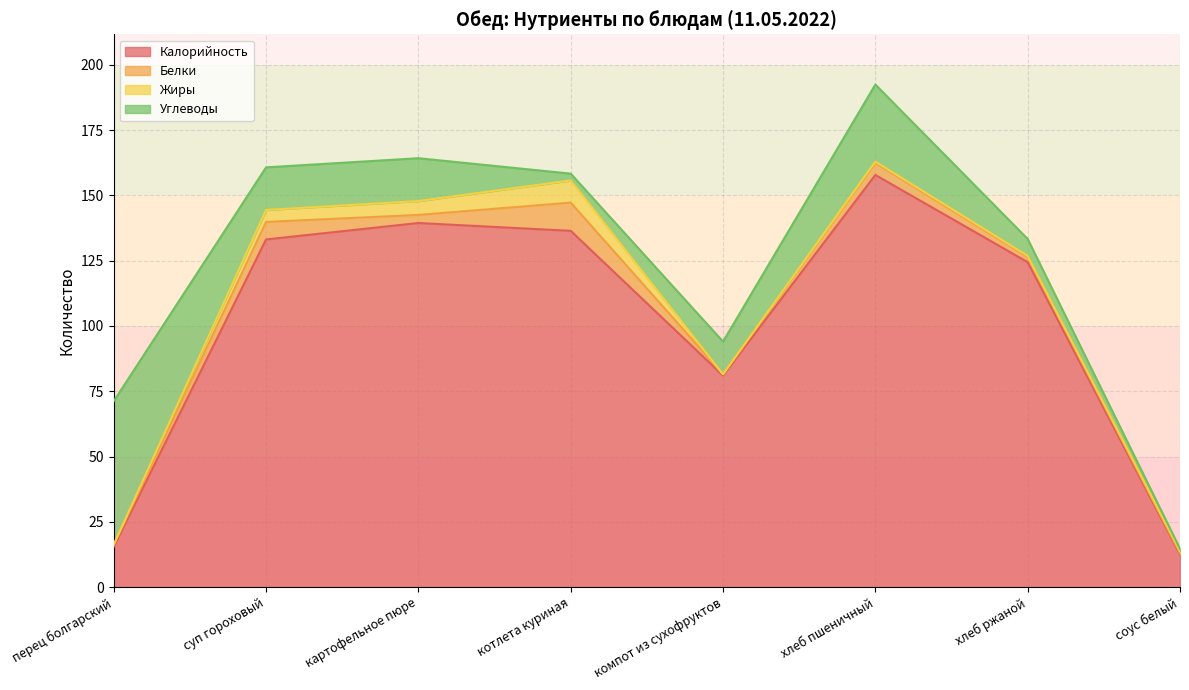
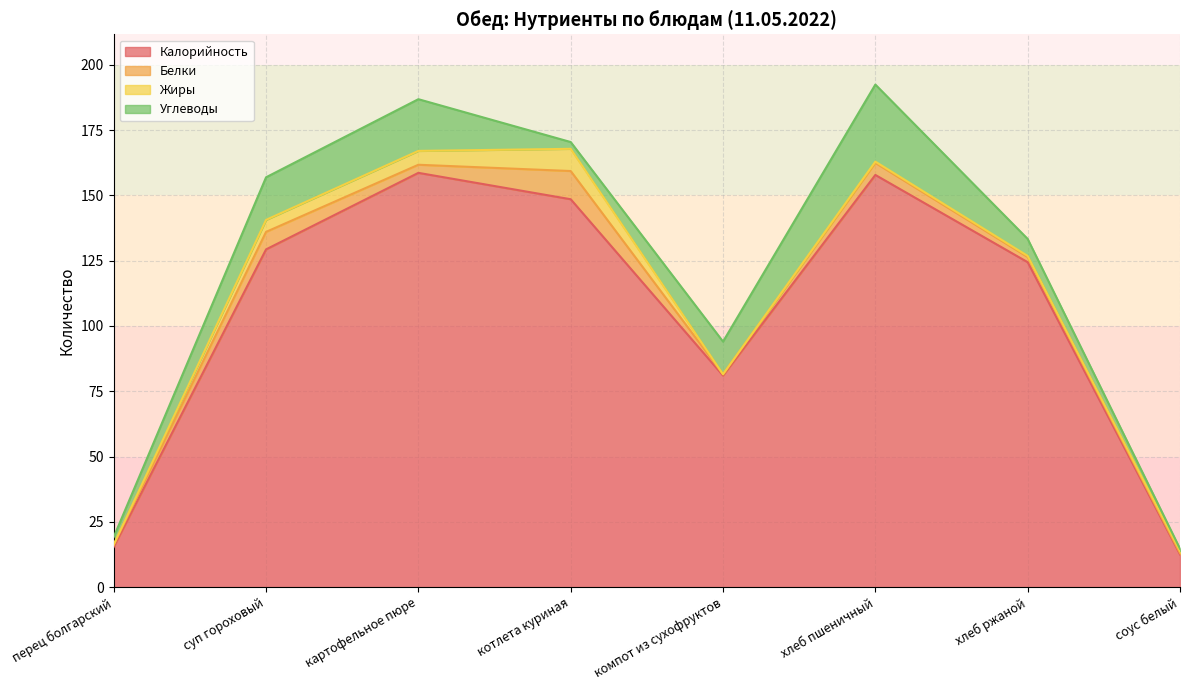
  {
    "Калорийность": {
-     "суп гороховый": 133,
-     "картофельное пюре": 139,
-     "котлета куриная": 136,
+     "суп гороховый": 129,
+     "картофельное пюре": 159,
+     "котлета куриная": 149,
      "хлеб пшеничный": 158,
      "хлеб ржаной": 124
    },
    "Углеводы": {
-     "перец болгарский": 55,
+     "перец болгарский": 3,
      "суп гороховый": 16,
-     "картофельное пюре": 16,
+     "картофельное пюре": 20,
      "котлета куриная": 3,
      "компот из сухофруктов": 13,
      "хлеб пшеничный": 30,
      "хлеб ржаной": 7
    }
  }
